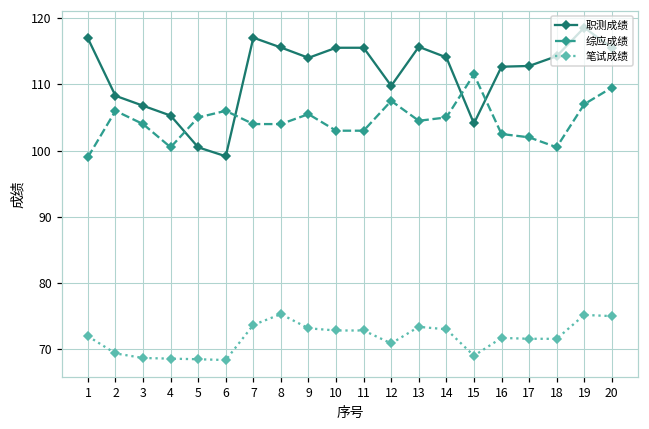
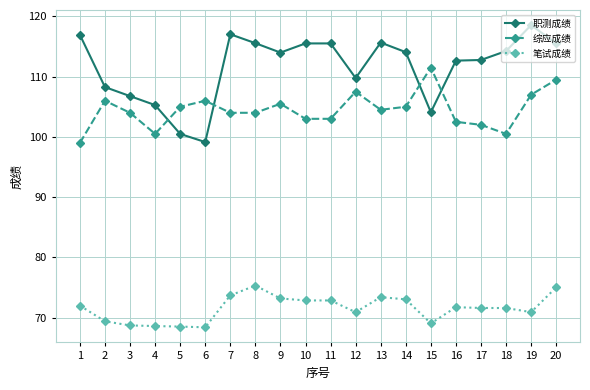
  {
    "笔试成绩": {
      "1": 72,
      "2": 69,
      "3": 69,
      "4": 69,
      "5": 69,
      "6": 68,
      "7": 74,
      "8": 75,
      "9": 73,
      "10": 73,
      "11": 73,
      "12": 71,
      "13": 73,
      "14": 73,
      "15": 69,
      "16": 72,
      "17": 72,
      "18": 72,
-     "19": 75,
+     "19": 71,
      "20": 75
    }
  }
